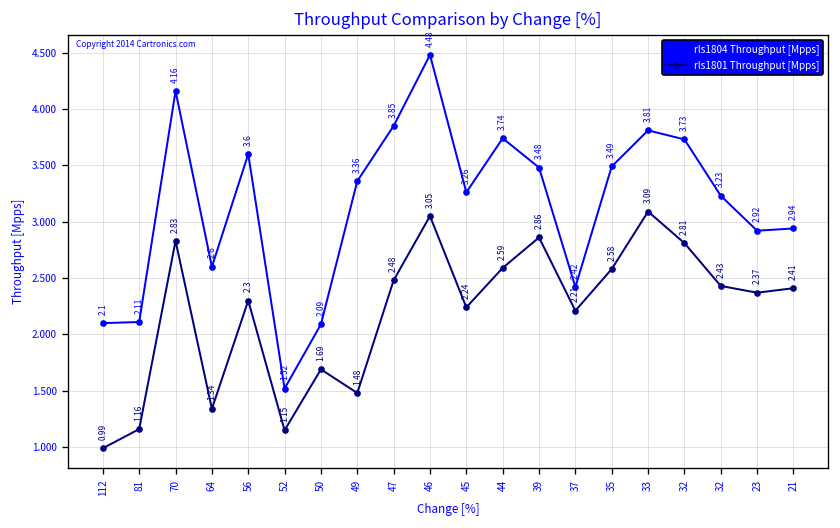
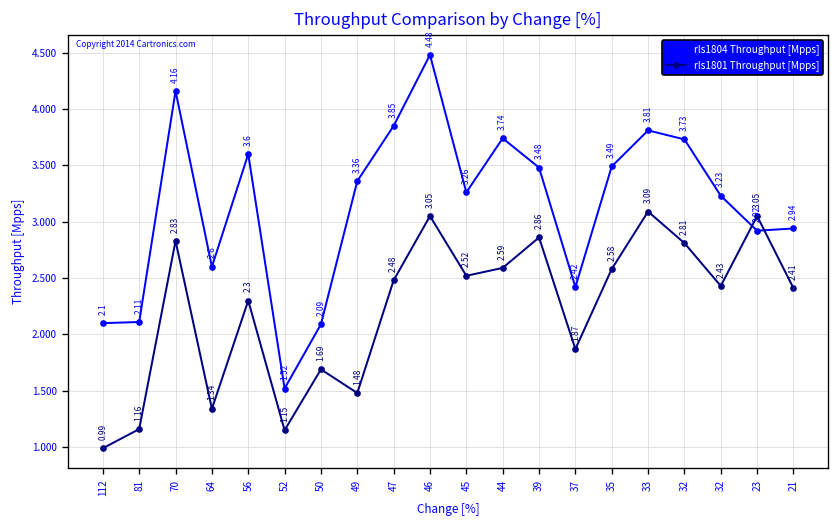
  {
    "rls1804 Throughput [Mpps]": {
      "112": 2.1,
      "81": 2.11,
      "70": 4.16,
      "64": 2.6,
      "56": 3.6,
      "52": 1.52,
      "50": 2.09,
      "49": 3.36,
      "47": 3.85,
      "46": 4.48,
      "45": 3.26,
      "44": 3.74,
      "39": 3.48,
      "37": 2.42,
      "35": 3.49,
      "33": 3.81,
      "21": 2.94
    },
    "rls1801 Throughput [Mpps]": {
      "112": 0.99,
      "81": 1.16,
      "70": 2.83,
      "64": 1.34,
      "56": 2.3,
      "52": 1.15,
      "50": 1.69,
      "49": 1.48,
      "47": 2.48,
      "46": 3.05,
-     "45": 2.24,
+     "45": 2.52,
      "44": 2.59,
      "39": 2.86,
-     "37": 2.21,
+     "37": 1.87,
      "35": 2.58,
      "33": 3.09,
-     "23": 2.37,
+     "23": 3.05,
      "21": 2.41
    }
  }
